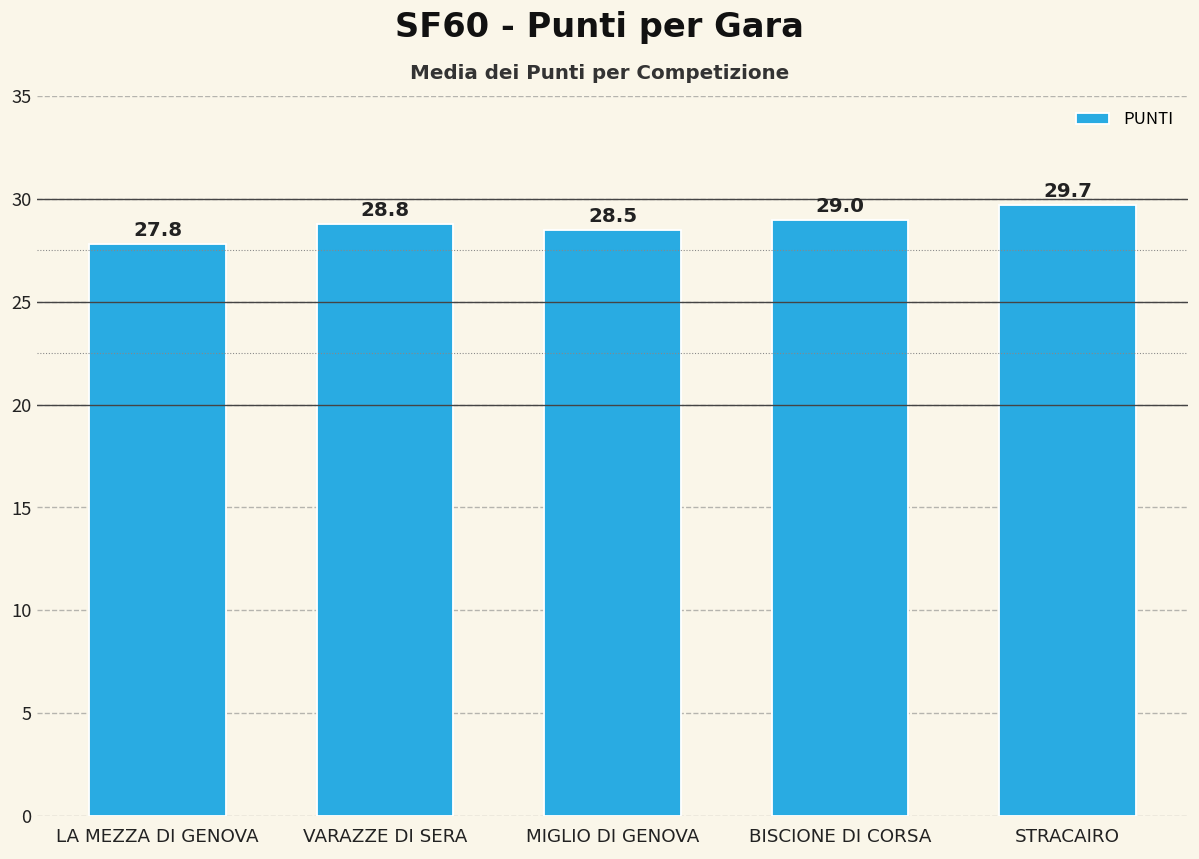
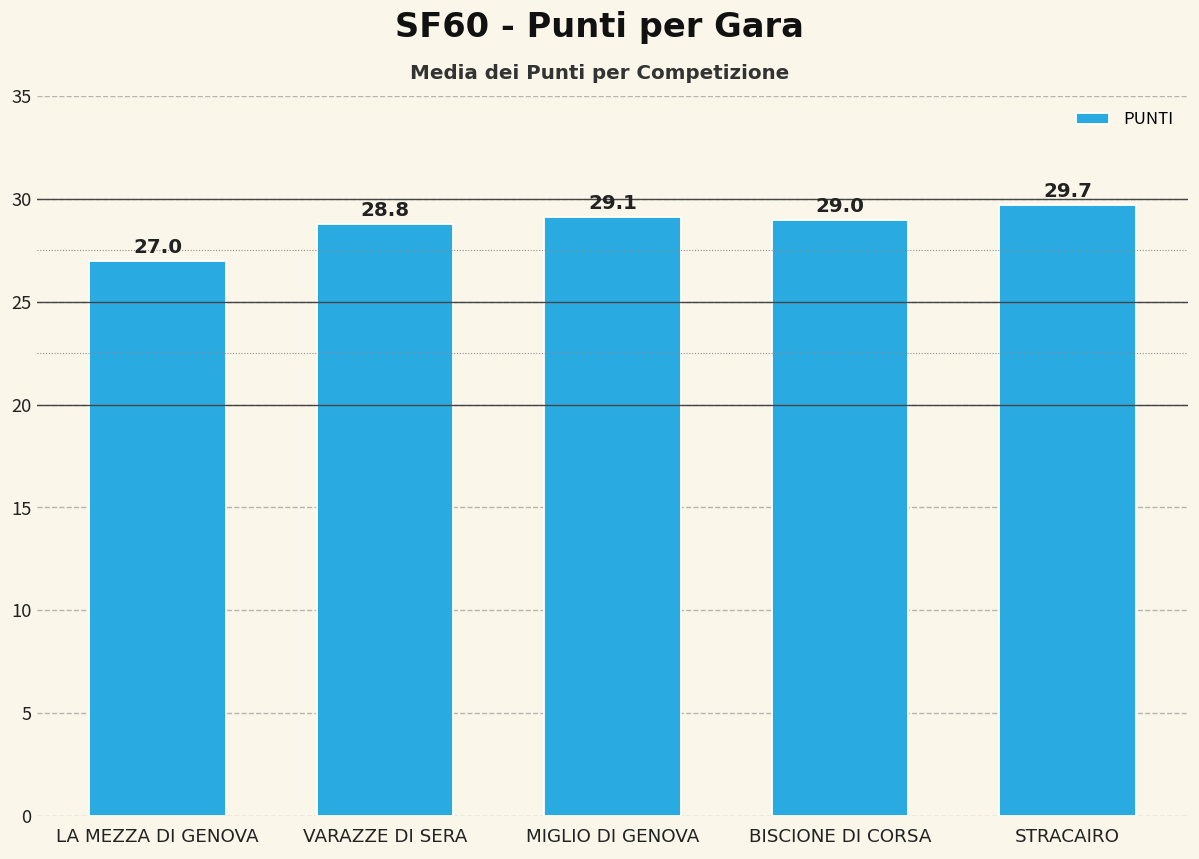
  {
-   "LA MEZZA DI GENOVA": 27.8,
+   "LA MEZZA DI GENOVA": 27.0,
    "VARAZZE DI SERA": 28.8,
-   "MIGLIO DI GENOVA": 28.5,
+   "MIGLIO DI GENOVA": 29.1,
    "BISCIONE DI CORSA": 29.0,
    "STRACAIRO": 29.7
  }
